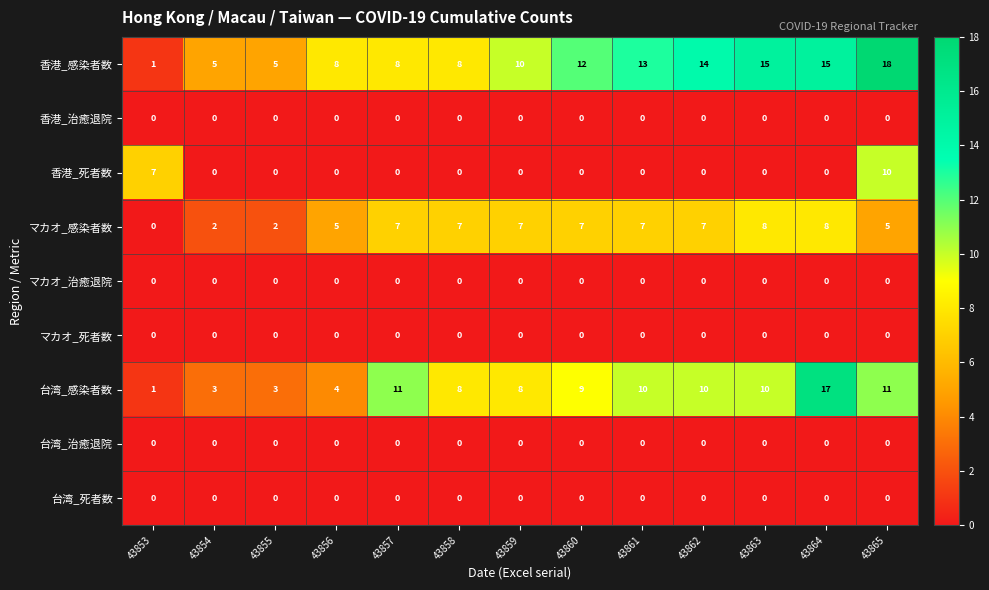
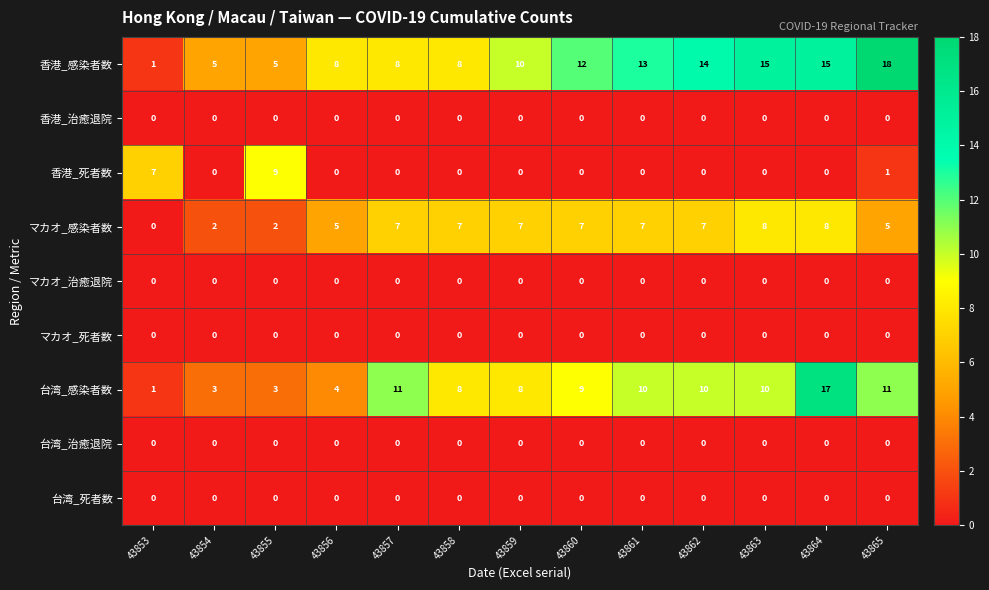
  {
    "香港_感染者数": {
      "43853": 1,
      "43854": 5,
      "43855": 5,
      "43856": 8,
      "43857": 8,
      "43858": 8,
      "43859": 10,
      "43860": 12,
      "43861": 13,
      "43862": 14,
      "43863": 15,
      "43864": 15,
      "43865": 18
    },
    "香港_治癒退院": {
      "43853": 0,
      "43854": 0,
      "43855": 0,
      "43856": 0,
      "43857": 0,
      "43858": 0,
      "43859": 0,
      "43860": 0,
      "43861": 0,
      "43862": 0,
      "43863": 0,
      "43864": 0,
      "43865": 0
    },
    "香港_死者数": {
      "43853": 7,
      "43854": 0,
-     "43855": 0,
+     "43855": 9,
      "43856": 0,
      "43857": 0,
      "43858": 0,
      "43859": 0,
      "43860": 0,
      "43861": 0,
      "43862": 0,
      "43863": 0,
      "43864": 0,
-     "43865": 10
+     "43865": 1
    },
    "マカオ_感染者数": {
      "43853": 0,
      "43854": 2,
      "43855": 2,
      "43856": 5,
      "43857": 7,
      "43858": 7,
      "43859": 7,
      "43860": 7,
      "43861": 7,
      "43862": 7,
      "43863": 8,
      "43864": 8,
      "43865": 5
    },
    "マカオ_治癒退院": {
      "43853": 0,
      "43854": 0,
      "43855": 0,
      "43856": 0,
      "43857": 0,
      "43858": 0,
      "43859": 0,
      "43860": 0,
      "43861": 0,
      "43862": 0,
      "43863": 0,
      "43864": 0,
      "43865": 0
    },
    "マカオ_死者数": {
      "43853": 0,
      "43854": 0,
      "43855": 0,
      "43856": 0,
      "43857": 0,
      "43858": 0,
      "43859": 0,
      "43860": 0,
      "43861": 0,
      "43862": 0,
      "43863": 0,
      "43864": 0,
      "43865": 0
    },
    "台湾_感染者数": {
      "43853": 1,
      "43854": 3,
      "43855": 3,
      "43856": 4,
      "43857": 11,
      "43858": 8,
      "43859": 8,
      "43860": 9,
      "43861": 10,
      "43862": 10,
      "43863": 10,
      "43864": 17,
      "43865": 11
    },
    "台湾_治癒退院": {
      "43853": 0,
      "43854": 0,
      "43855": 0,
      "43856": 0,
      "43857": 0,
      "43858": 0,
      "43859": 0,
      "43860": 0,
      "43861": 0,
      "43862": 0,
      "43863": 0,
      "43864": 0,
      "43865": 0
    },
    "台湾_死者数": {
      "43853": 0,
      "43854": 0,
      "43855": 0,
      "43856": 0,
      "43857": 0,
      "43858": 0,
      "43859": 0,
      "43860": 0,
      "43861": 0,
      "43862": 0,
      "43863": 0,
      "43864": 0,
      "43865": 0
    }
  }
